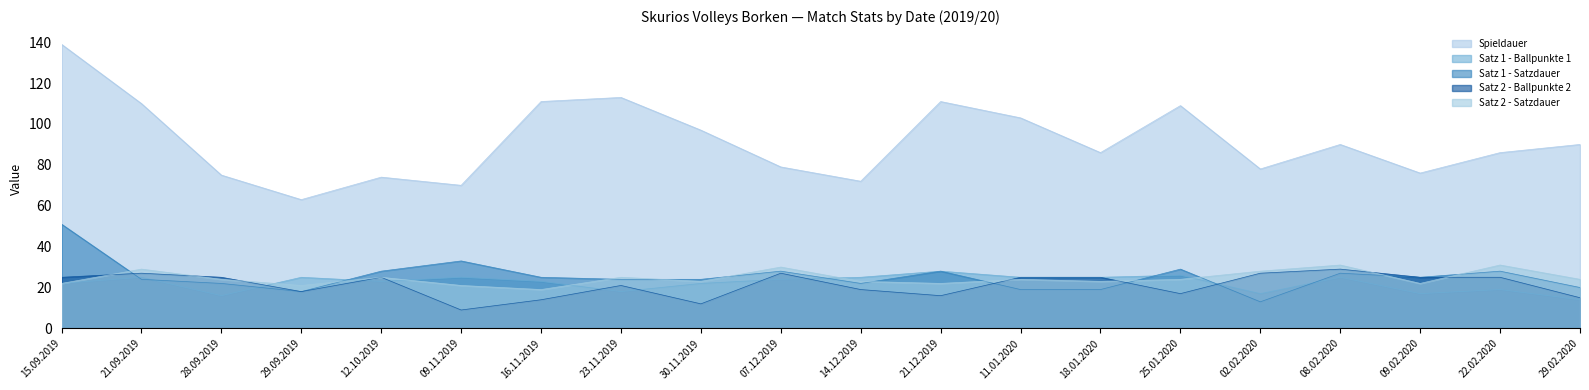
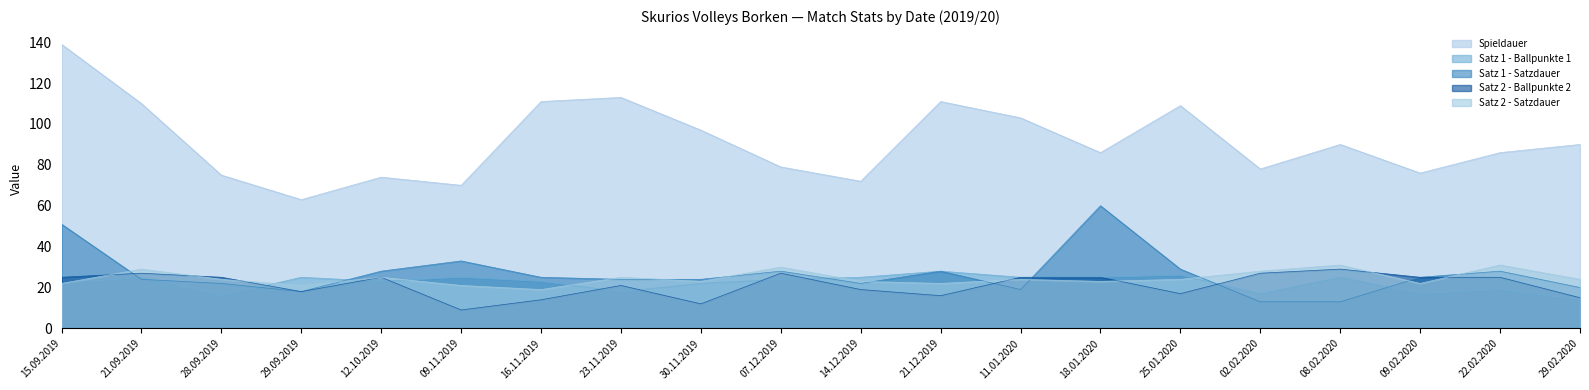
  {
    "Satz 1 - Satzdauer": {
      "15.09.2019": 51,
      "28.09.2019": 22,
      "12.10.2019": 28,
      "09.11.2019": 33,
      "16.11.2019": 25,
      "11.01.2020": 19,
-     "18.01.2020": 19,
+     "18.01.2020": 60,
      "25.01.2020": 29,
      "02.02.2020": 13,
-     "08.02.2020": 27,
+     "08.02.2020": 13,
      "22.02.2020": 28,
      "29.02.2020": 20
    },
    "Satz 2 - Ballpunkte 2": {
      "15.09.2019": 25,
      "21.09.2019": 27,
      "09.11.2019": 9,
      "16.11.2019": 14,
      "23.11.2019": 21,
      "30.11.2019": 12,
      "14.12.2019": 19,
      "21.12.2019": 16,
      "25.01.2020": 17,
      "08.02.2020": 29,
      "22.02.2020": 25
    }
  }
